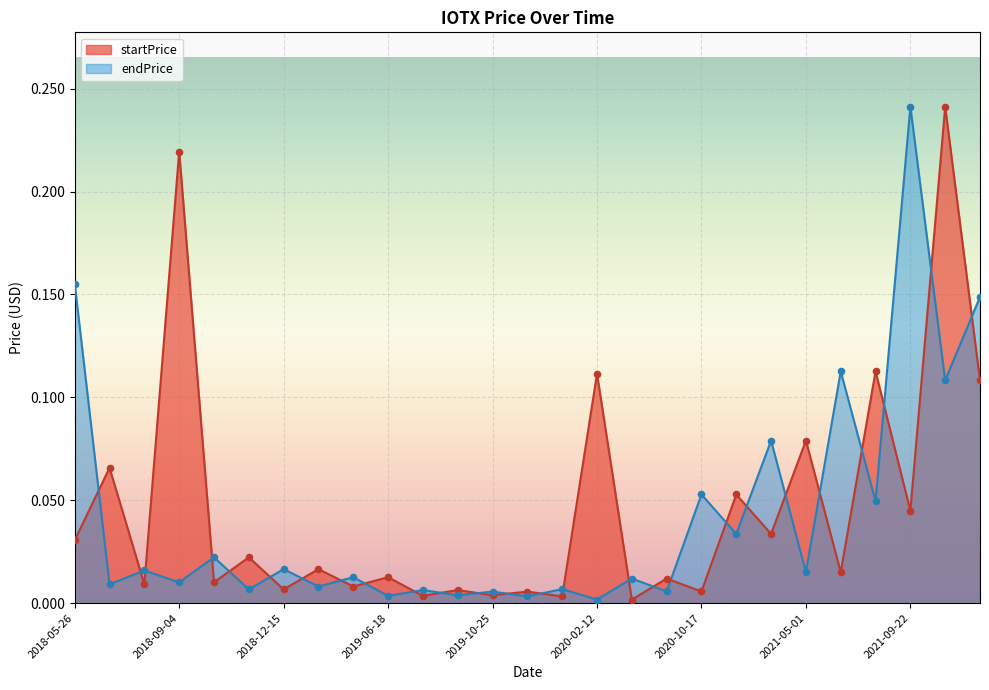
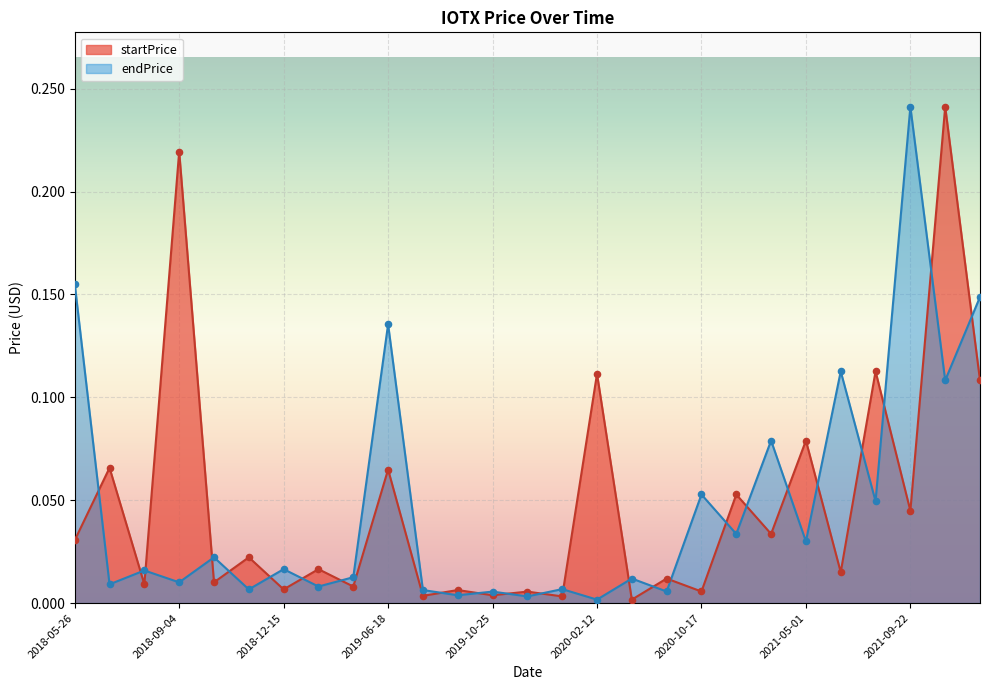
  {
    "startPrice": {
      "2018-05-26": 0.031,
      "2018-09-04": 0.219,
      "2018-12-15": 0.007,
-     "2019-06-18": 0.013,
+     "2019-06-18": 0.065,
      "2019-10-25": 0.004,
      "2020-02-12": 0.111,
      "2020-10-17": 0.006,
      "2021-05-01": 0.079,
      "2021-09-22": 0.045
    },
    "endPrice": {
      "2018-05-26": 0.155,
      "2018-09-04": 0.010,
      "2018-12-15": 0.016,
-     "2019-06-18": 0.004,
+     "2019-06-18": 0.135,
      "2019-10-25": 0.006,
      "2020-02-12": 0.002,
      "2020-10-17": 0.053,
-     "2021-05-01": 0.015,
+     "2021-05-01": 0.030,
      "2021-09-22": 0.241
    }
  }
